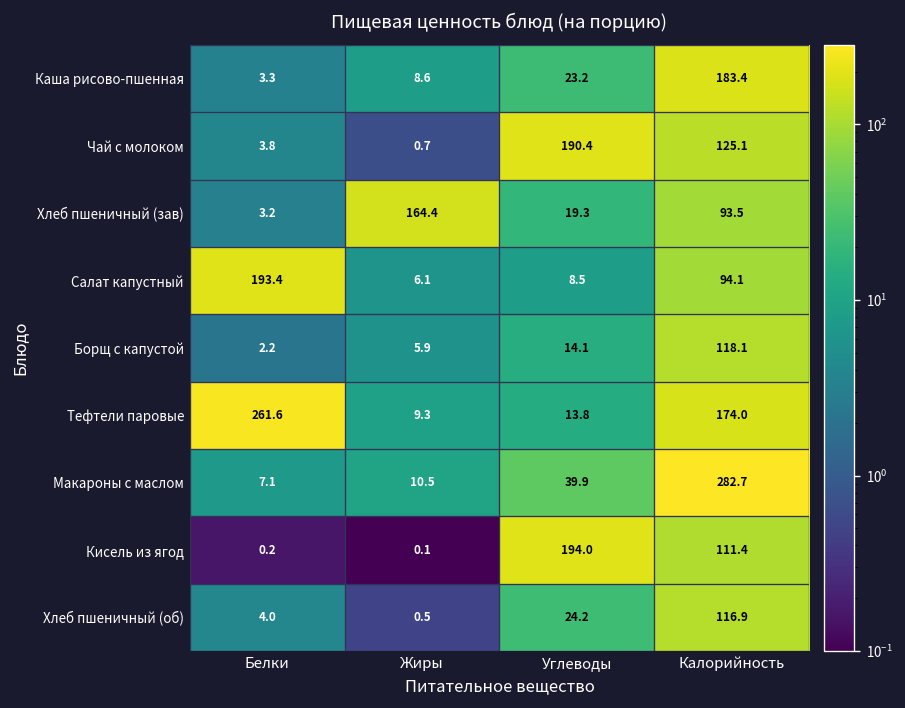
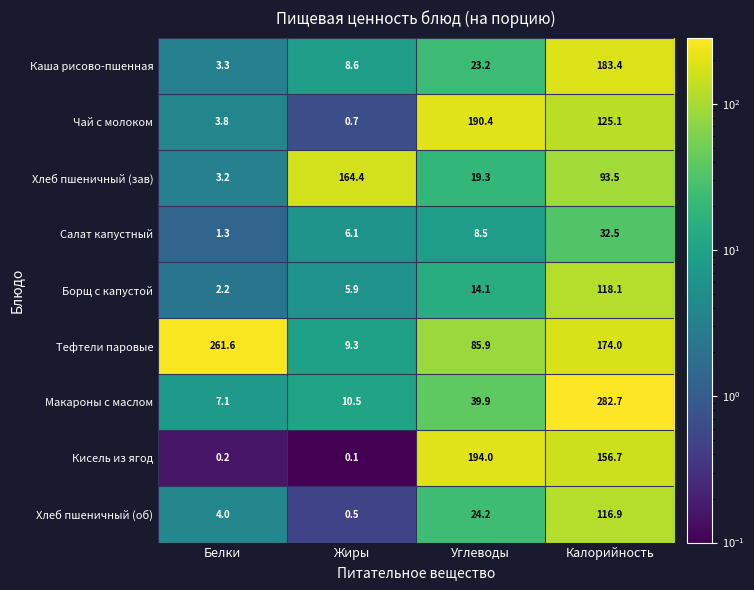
  {
    "Каша рисово-пшенная": {
      "Белки": 3.3,
      "Жиры": 8.6,
      "Углеводы": 23.2,
      "Калорийность": 183.4
    },
    "Чай с молоком": {
      "Белки": 3.8,
      "Жиры": 0.7,
      "Углеводы": 190.4,
      "Калорийность": 125.1
    },
    "Хлеб пшеничный (зав)": {
      "Белки": 3.2,
      "Жиры": 164.4,
      "Углеводы": 19.3,
      "Калорийность": 93.5
    },
    "Салат капустный": {
-     "Белки": 193.4,
+     "Белки": 1.3,
      "Жиры": 6.1,
      "Углеводы": 8.5,
-     "Калорийность": 94.1
+     "Калорийность": 32.5
    },
    "Борщ с капустой": {
      "Белки": 2.2,
      "Жиры": 5.9,
      "Углеводы": 14.1,
      "Калорийность": 118.1
    },
    "Тефтели паровые": {
      "Белки": 261.6,
      "Жиры": 9.3,
-     "Углеводы": 13.8,
+     "Углеводы": 85.9,
      "Калорийность": 174.0
    },
    "Макароны с маслом": {
      "Белки": 7.1,
      "Жиры": 10.5,
      "Углеводы": 39.9,
      "Калорийность": 282.7
    },
    "Кисель из ягод": {
      "Белки": 0.2,
      "Жиры": 0.1,
      "Углеводы": 194.0,
-     "Калорийность": 111.4
+     "Калорийность": 156.7
    },
    "Хлеб пшеничный (об)": {
      "Белки": 4.0,
      "Жиры": 0.5,
      "Углеводы": 24.2,
      "Калорийность": 116.9
    }
  }
